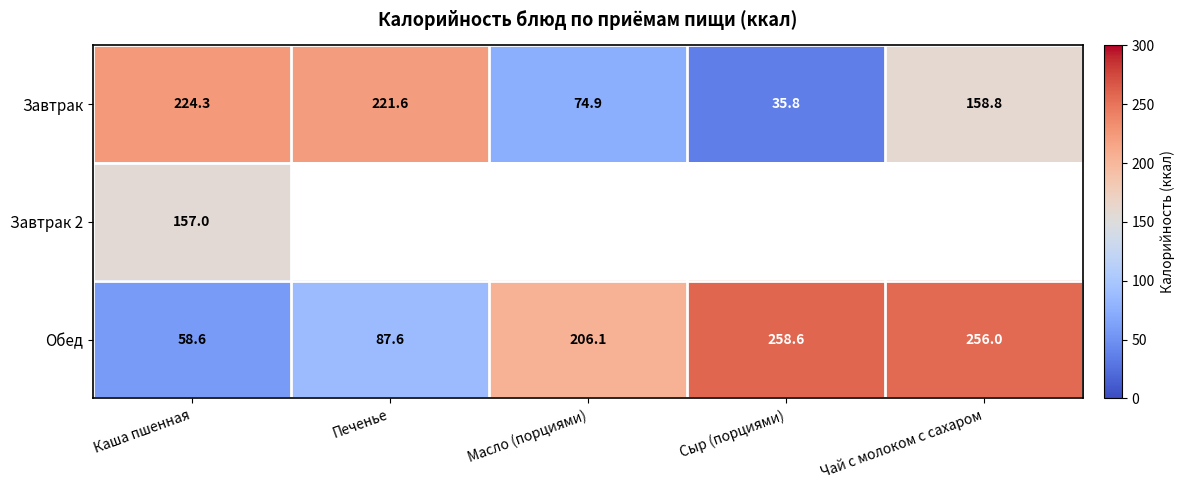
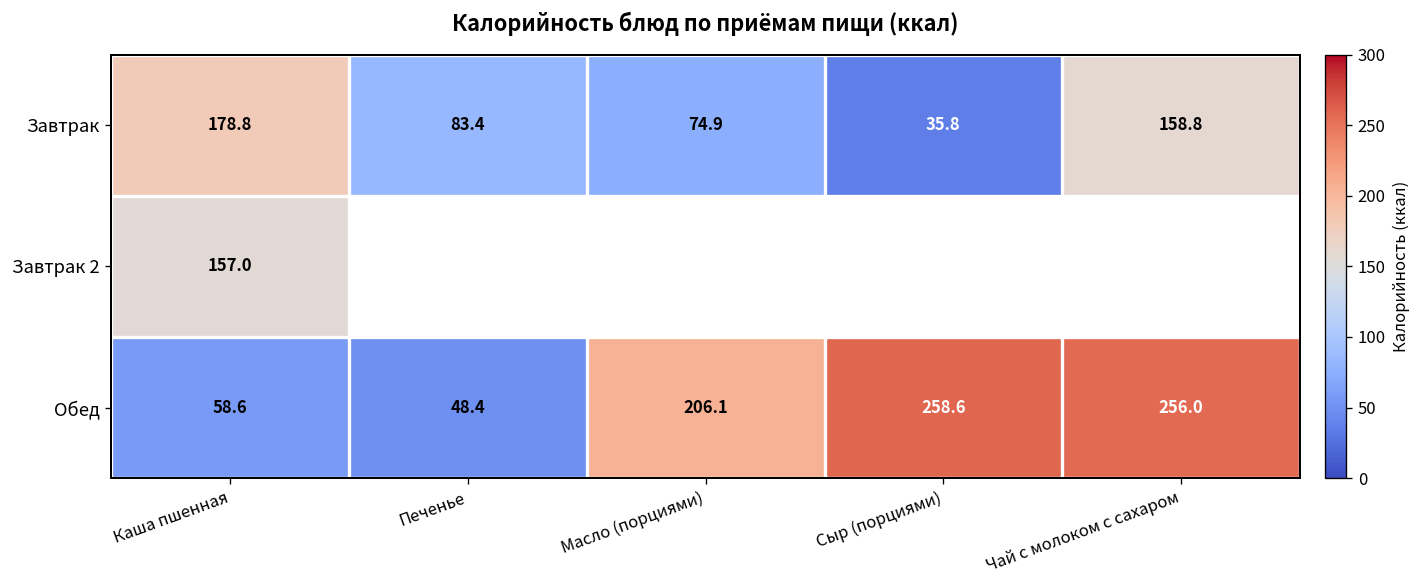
  {
    "Завтрак": {
-     "Каша пшенная": 224.3,
-     "Печенье": 221.6,
+     "Каша пшенная": 178.8,
+     "Печенье": 83.4,
      "Масло (порциями)": 74.9,
      "Сыр (порциями)": 35.8,
      "Чай с молоком с сахаром": 158.8
    },
    "Завтрак 2": {
      "Каша пшенная": 157.0
    },
    "Обед": {
      "Каша пшенная": 58.6,
-     "Печенье": 87.6,
+     "Печенье": 48.4,
      "Масло (порциями)": 206.1,
      "Сыр (порциями)": 258.6,
      "Чай с молоком с сахаром": 256.0
    }
  }
